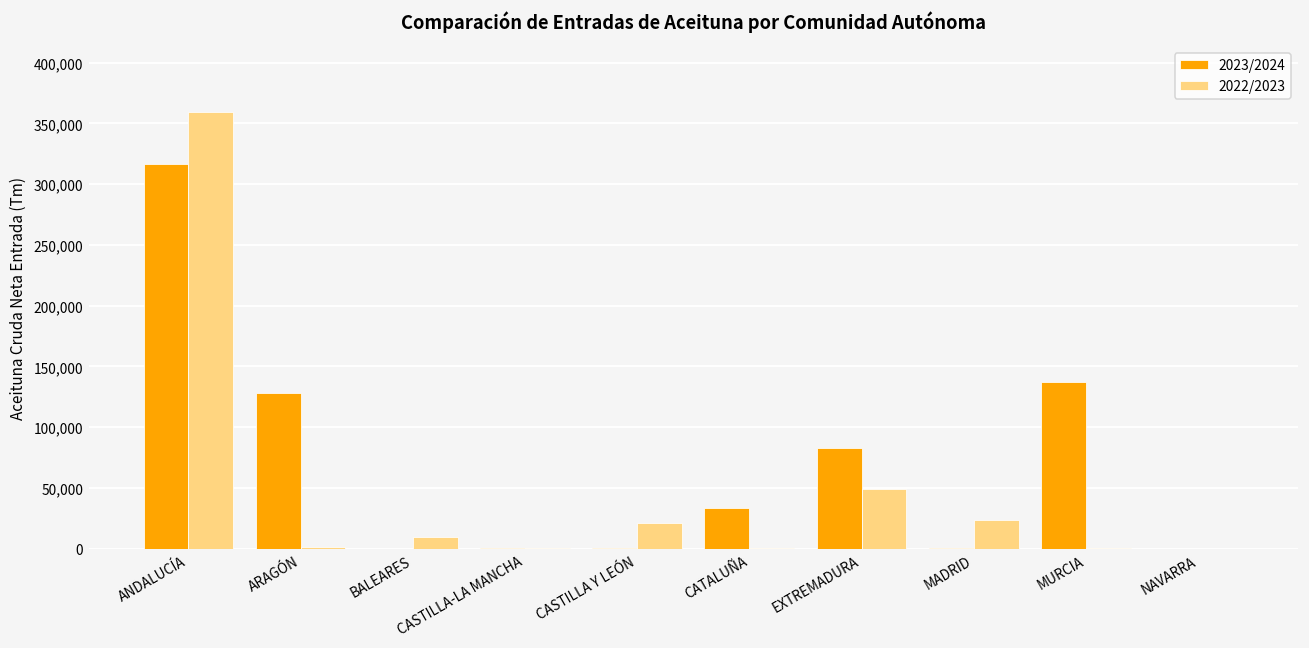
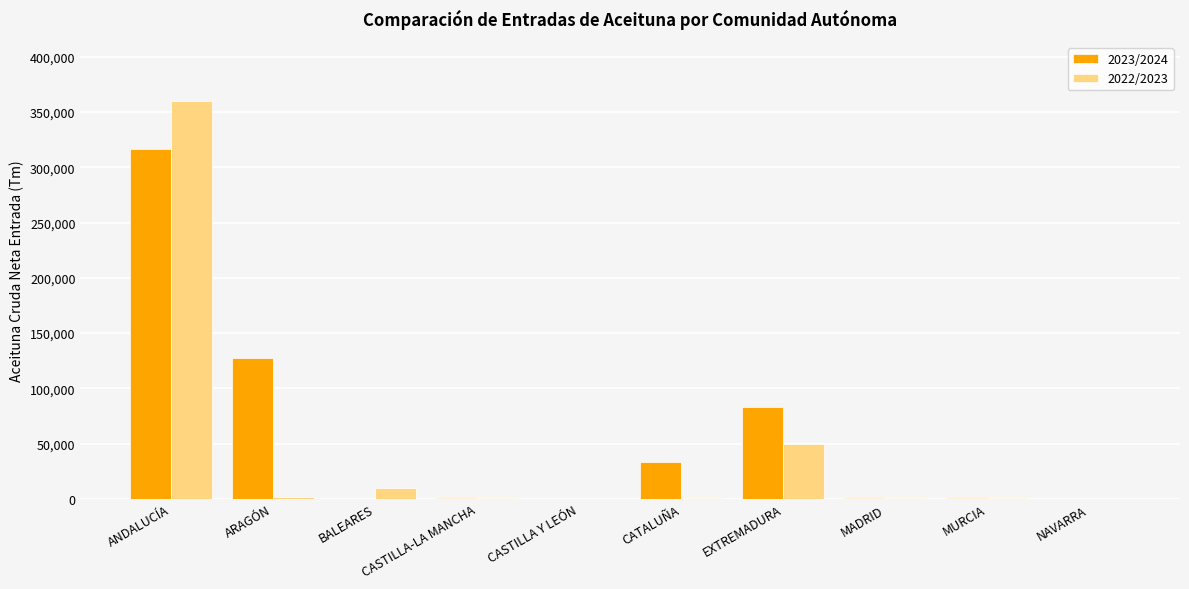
  {
    "2023/2024": {
      "ANDALUCÍA": "317,000",
      "ARAGÓN": "128,000",
      "CATALUÑA": "33,000",
      "EXTREMADURA": "83,000",
-     "MURCIA": "137,000",
+     "MURCIA": "1,000",
      "NAVARRA": "0"
    },
    "2022/2023": {
      "ANDALUCÍA": "360,000",
      "BALEARES": "10,000",
-     "CASTILLA Y LEÓN": "21,000",
+     "CASTILLA Y LEÓN": "0",
      "EXTREMADURA": "50,000",
-     "MADRID": "23,000",
+     "MADRID": "1,000",
      "NAVARRA": "0"
    }
  }
